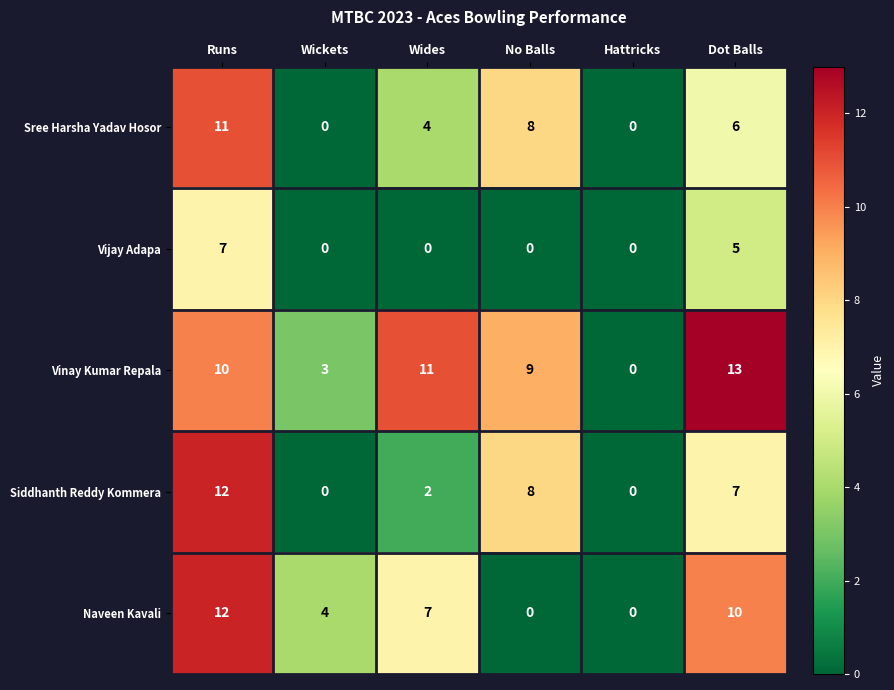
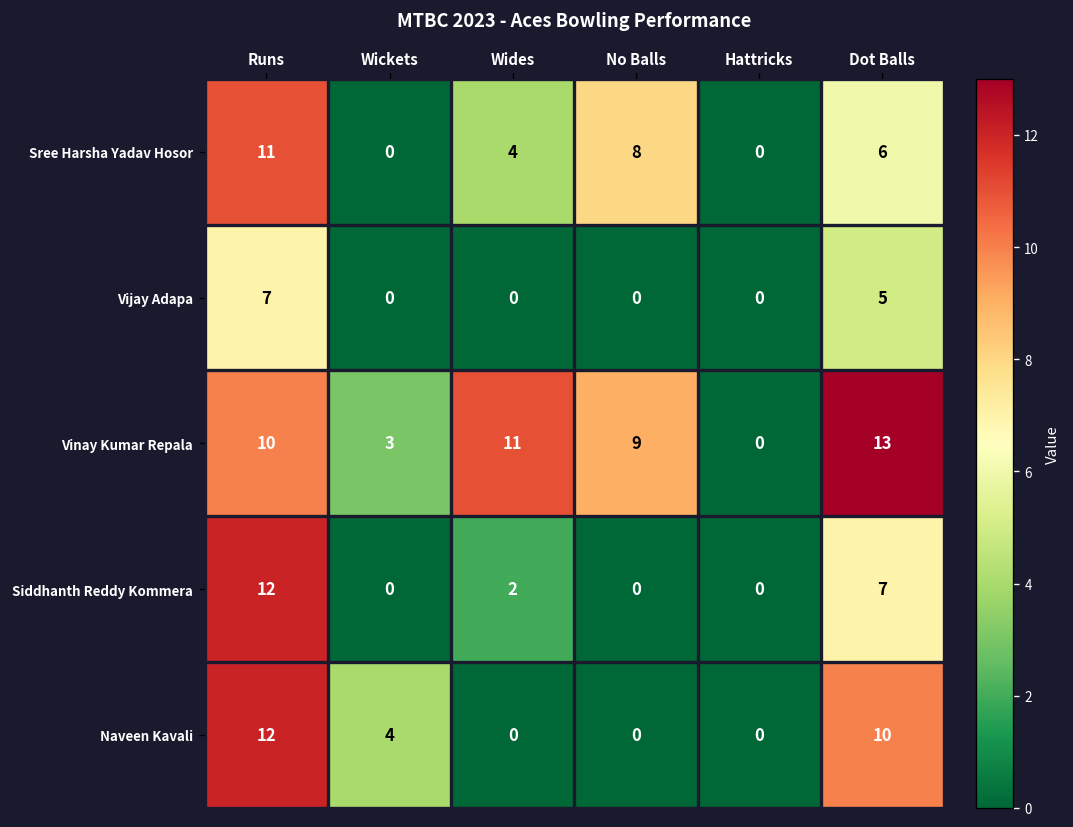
  {
    "Sree Harsha Yadav Hosor": {
      "Runs": 11,
      "Wickets": 0,
      "Wides": 4,
      "No Balls": 8,
      "Hattricks": 0,
      "Dot Balls": 6
    },
    "Vijay Adapa": {
      "Runs": 7,
      "Wickets": 0,
      "Wides": 0,
      "No Balls": 0,
      "Hattricks": 0,
      "Dot Balls": 5
    },
    "Vinay Kumar Repala": {
      "Runs": 10,
      "Wickets": 3,
      "Wides": 11,
      "No Balls": 9,
      "Hattricks": 0,
      "Dot Balls": 13
    },
    "Siddhanth Reddy Kommera": {
      "Runs": 12,
      "Wickets": 0,
      "Wides": 2,
-     "No Balls": 8,
+     "No Balls": 0,
      "Hattricks": 0,
      "Dot Balls": 7
    },
    "Naveen Kavali": {
      "Runs": 12,
      "Wickets": 4,
-     "Wides": 7,
+     "Wides": 0,
      "No Balls": 0,
      "Hattricks": 0,
      "Dot Balls": 10
    }
  }
